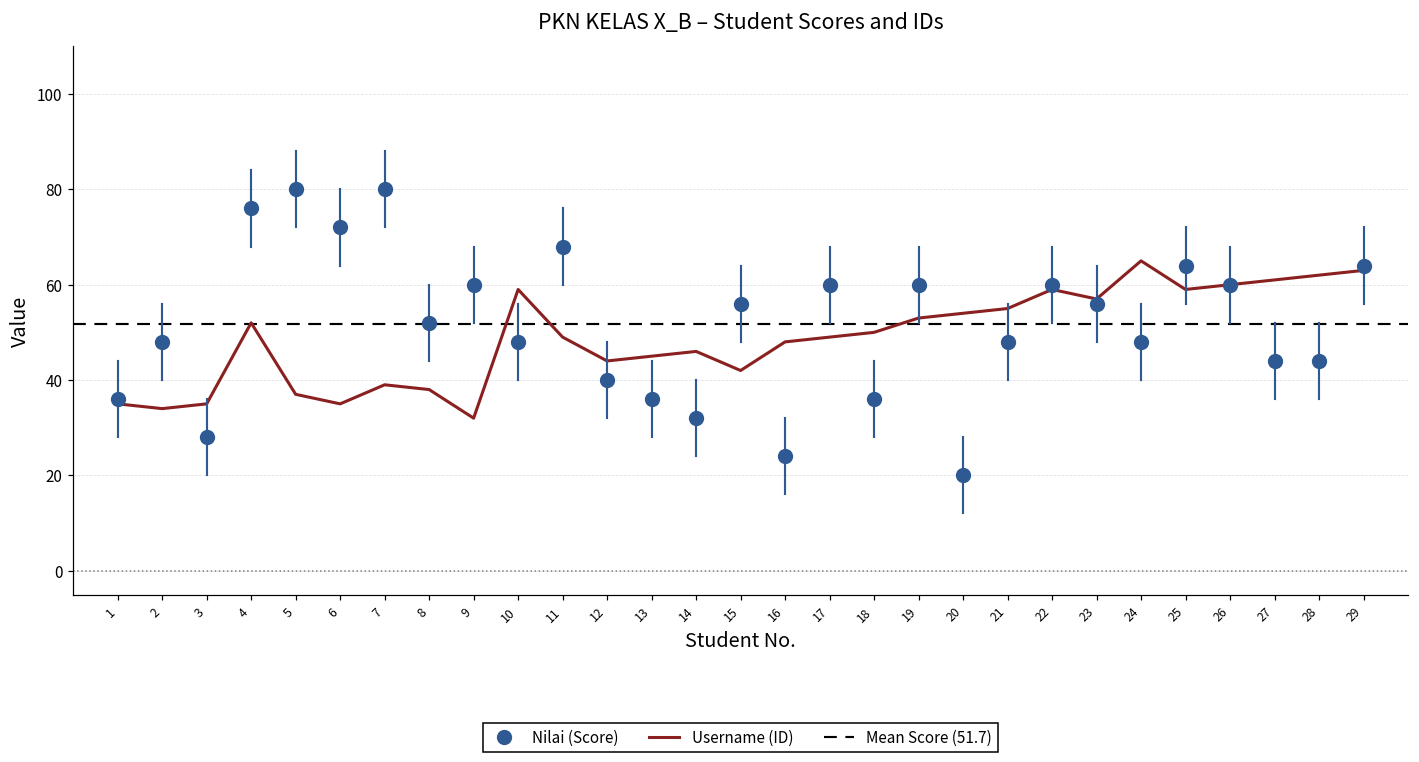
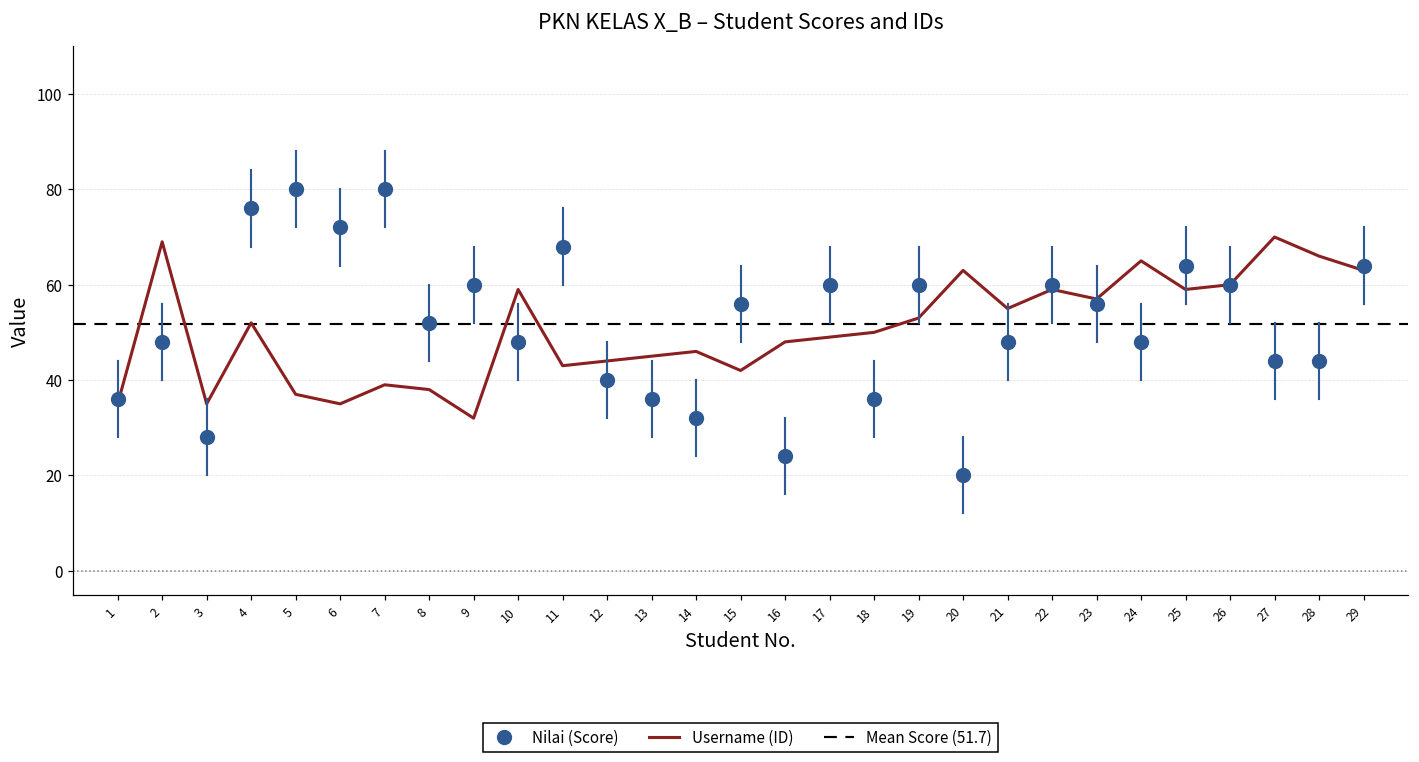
  {
    "Username (ID)": {
      "1": 35,
-     "2": 34,
+     "2": 69,
      "3": 35,
      "4": 52,
      "5": 37,
      "6": 35,
      "7": 39,
      "8": 38,
      "9": 32,
      "10": 59,
-     "11": 49,
+     "11": 43,
      "12": 44,
      "13": 45,
      "14": 46,
      "15": 42,
      "16": 48,
      "17": 49,
      "18": 50,
      "19": 53,
-     "20": 54,
+     "20": 63,
      "21": 55,
      "22": 59,
      "23": 57,
      "24": 65,
      "25": 59,
-     "27": 61,
-     "28": 62,
+     "27": 70,
+     "28": 66,
      "29": 63
    }
  }
